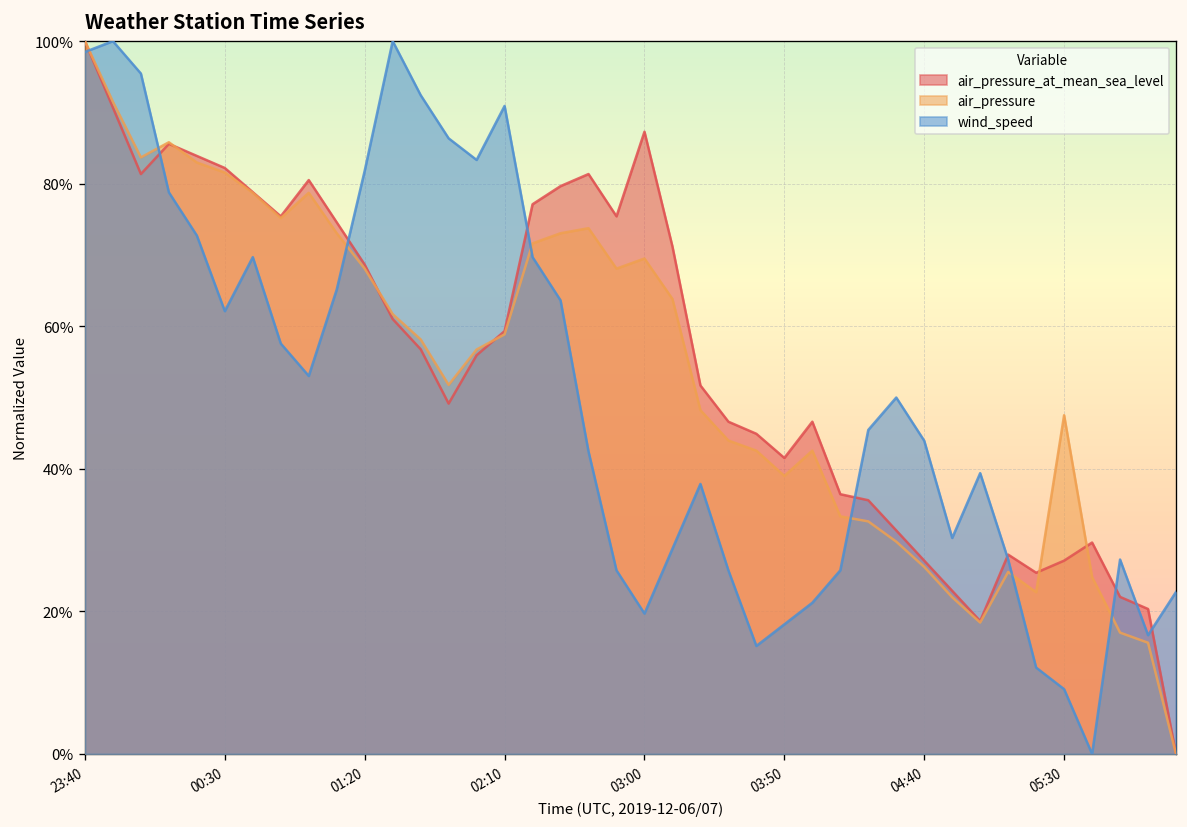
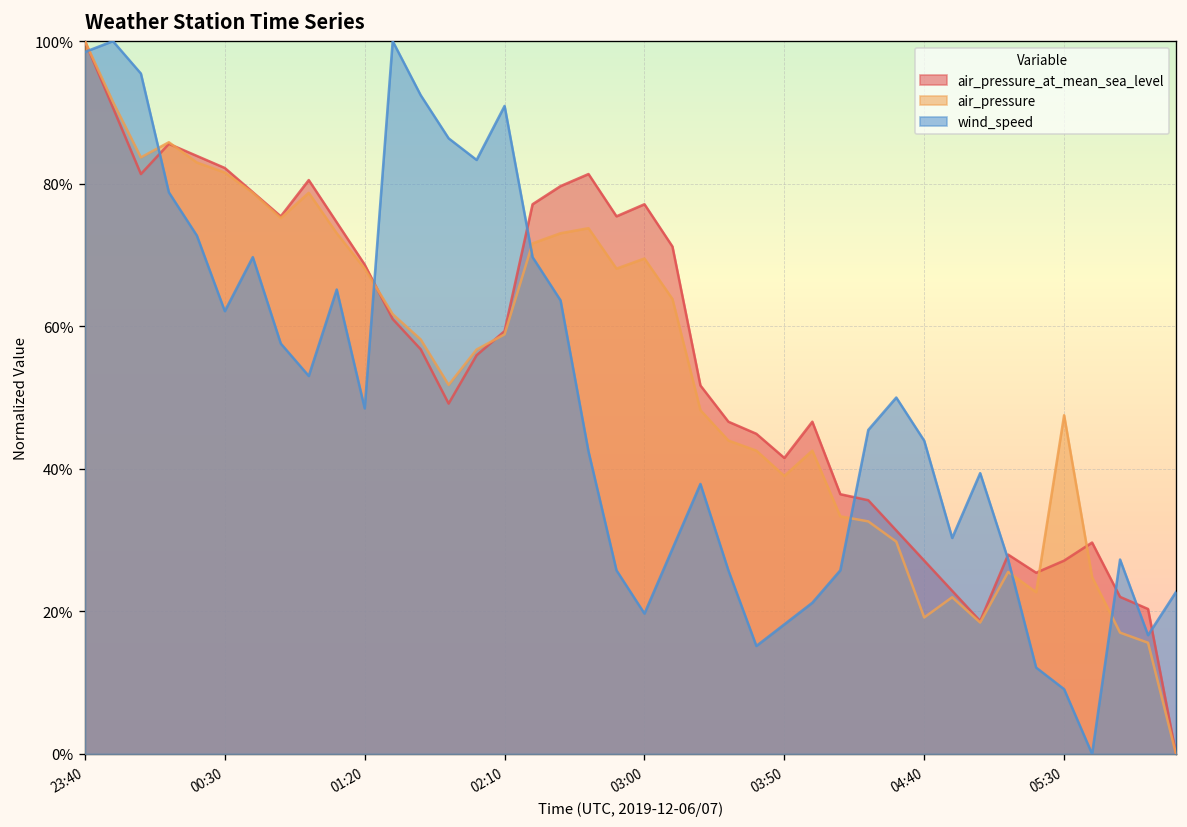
  {
    "air_pressure_at_mean_sea_level": {
      "00:30": "82%",
      "01:20": "69%",
      "02:10": "59%",
-     "03:00": "87%",
+     "03:00": "77%",
      "03:50": "42%",
      "04:40": "27%",
      "05:30": "27%"
    },
    "air_pressure": {
      "00:30": "82%",
      "01:20": "68%",
      "02:10": "59%",
      "03:00": "70%",
      "03:50": "39%",
-     "04:40": "26%",
+     "04:40": "19%",
      "05:30": "48%"
    },
    "wind_speed": {
      "23:40": "98%",
      "00:30": "62%",
-     "01:20": "82%",
+     "01:20": "48%",
      "02:10": "91%",
      "03:00": "20%",
      "03:50": "18%",
      "04:40": "44%",
      "05:30": "9%"
    }
  }
